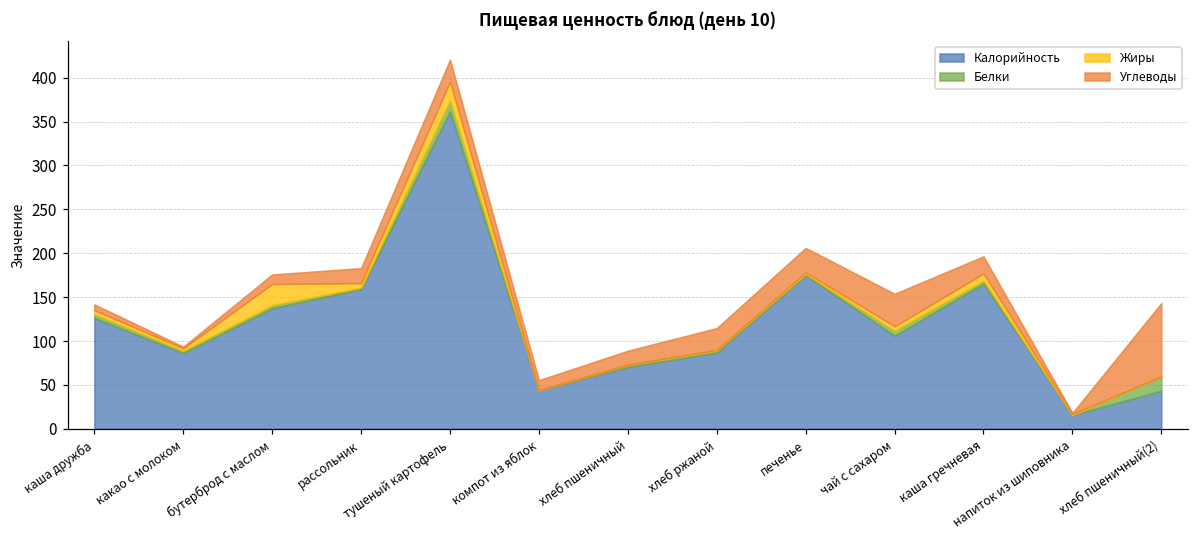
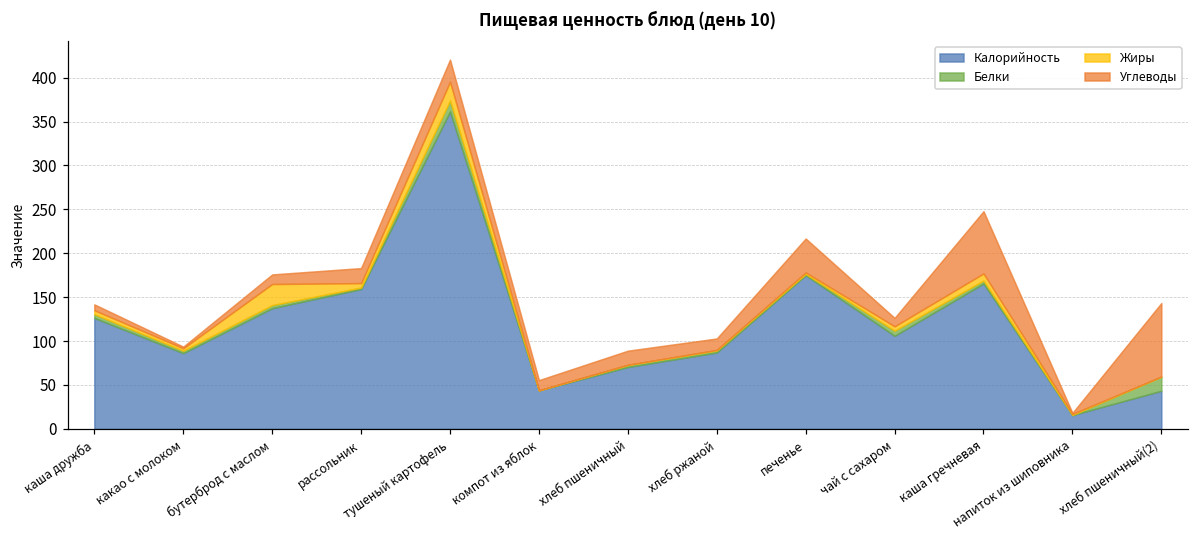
  {
    "Белки": {
      "каша дружба": 0,
      "бутерброд с маслом": 0,
      "тушеный картофель": 10,
      "чай с сахаром": 10,
      "каша гречневая": 0
    },
    "Жиры": {
      "каша дружба": 0,
      "бутерброд с маслом": 20,
      "рассольник": 10,
      "тушеный картофель": 20,
      "чай с сахаром": 10,
      "каша гречневая": 10
    },
    "Углеводы": {
      "каша дружба": 10,
      "бутерброд с маслом": 10,
      "рассольник": 20,
      "тушеный картофель": 30,
      "компот из яблок": 10,
      "хлеб пшеничный": 20,
-     "хлеб ржаной": 20,
-     "печенье": 30,
-     "чай с сахаром": 40,
-     "каша гречневая": 20,
+     "хлеб ржаной": 10,
+     "печенье": 40,
+     "чай с сахаром": 10,
+     "каша гречневая": 70,
      "хлеб пшеничный(2)": 80
    }
  }
